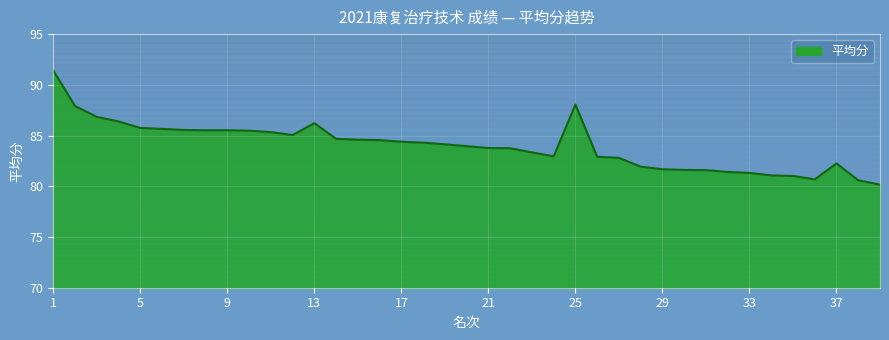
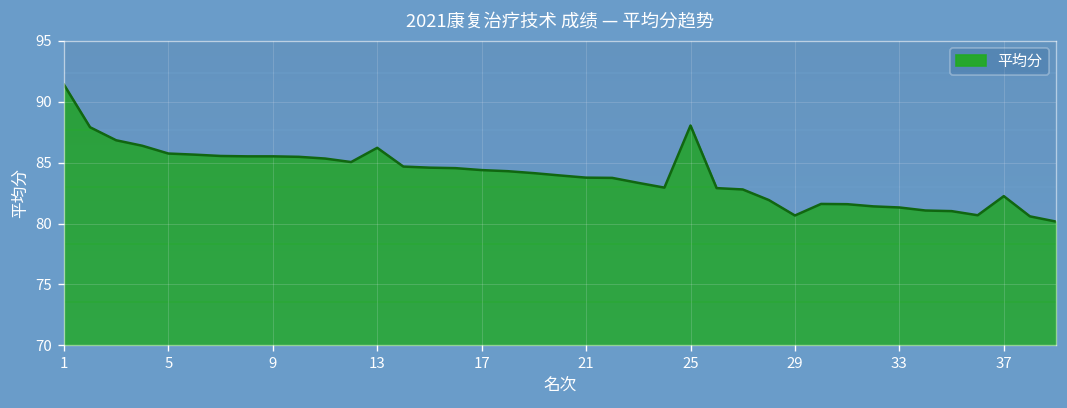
  {
    "1": 91.4,
    "5": 85.8,
    "9": 85.5,
    "13": 86.2,
    "17": 84.4,
    "21": 83.8,
    "25": 88.1,
-   "29": 81.7,
+   "29": 80.7,
    "33": 81.3,
    "37": 82.3
  }
